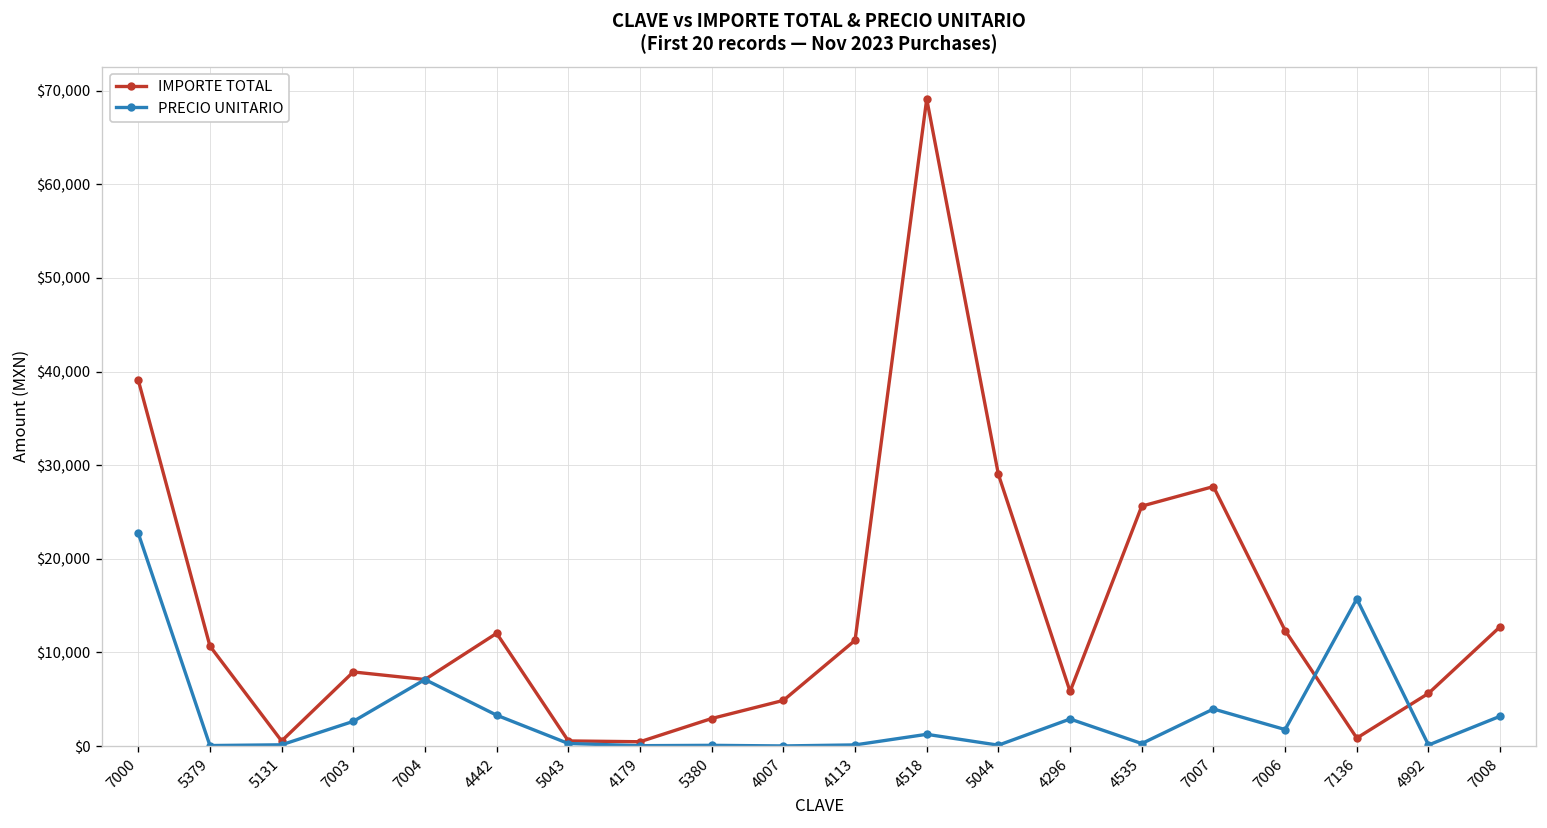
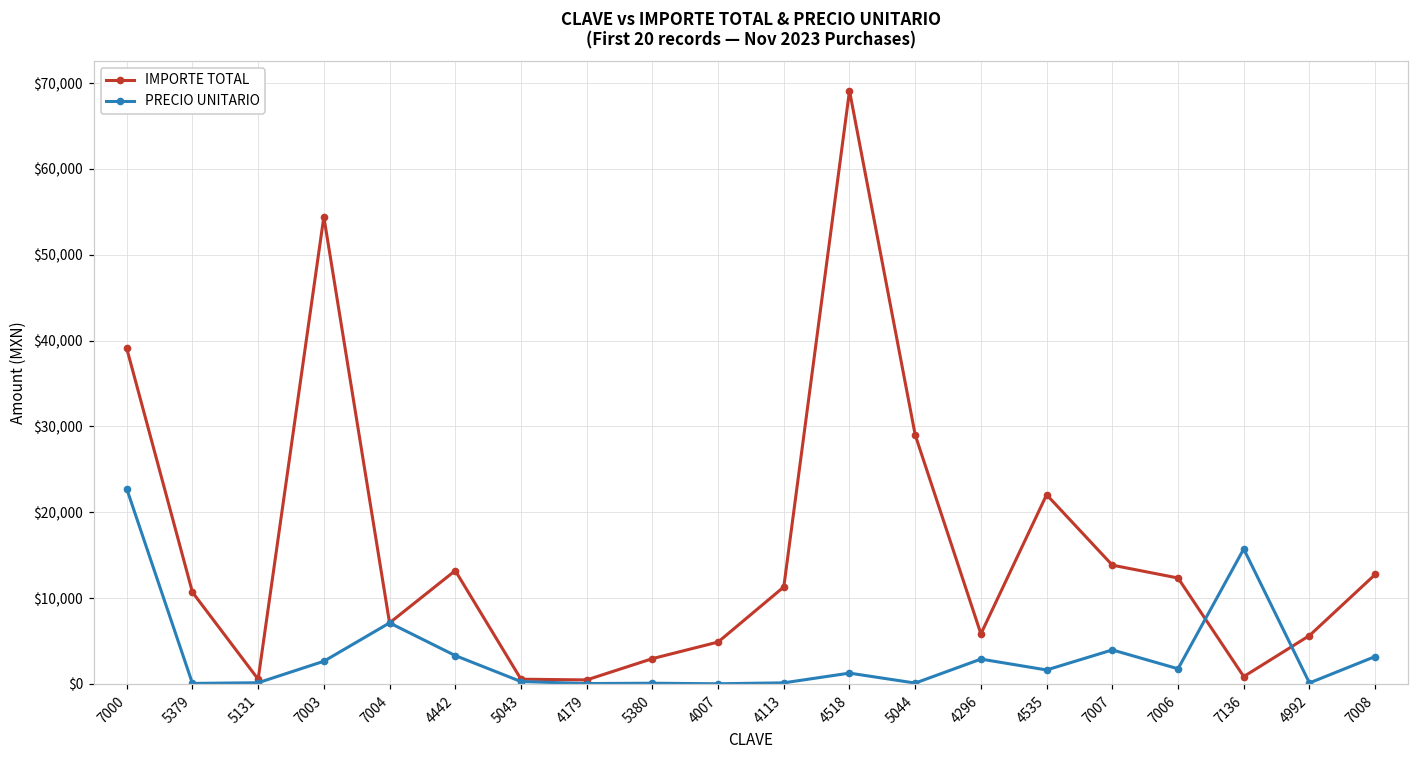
  {
    "IMPORTE TOTAL": {
      "7000": "$39,000",
      "5379": "$11,000",
      "5131": "$1,000",
-     "7003": "$8,000",
-     "4442": "$12,000",
+     "7003": "$54,000",
+     "4442": "$13,000",
      "4179": "$0",
      "5380": "$3,000",
      "4007": "$5,000",
      "4113": "$11,000",
      "4518": "$69,000",
      "5044": "$29,000",
      "4296": "$6,000",
-     "4535": "$26,000",
-     "7007": "$28,000",
+     "4535": "$22,000",
+     "7007": "$14,000",
      "7006": "$12,000",
      "7136": "$1,000",
      "4992": "$6,000",
      "7008": "$13,000"
    },
    "PRECIO UNITARIO": {
      "7000": "$23,000",
      "5379": "$0",
      "5131": "$0",
      "7003": "$3,000",
      "4442": "$3,000",
      "4179": "$0",
      "5380": "$0",
      "4007": "$0",
      "4113": "$0",
      "4518": "$1,000",
      "5044": "$0",
      "4296": "$3,000",
-     "4535": "$0",
+     "4535": "$2,000",
      "7007": "$4,000",
      "7006": "$2,000",
      "7136": "$16,000",
      "4992": "$0",
      "7008": "$3,000"
    }
  }
